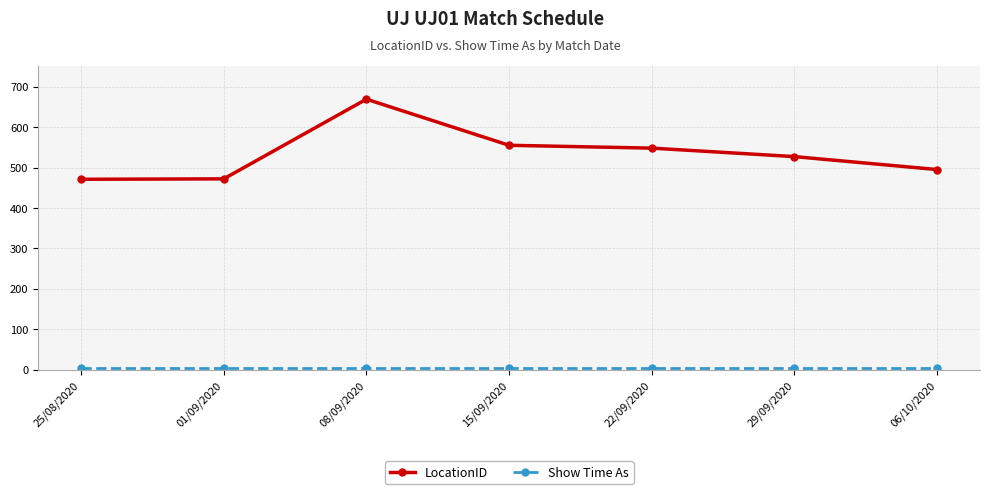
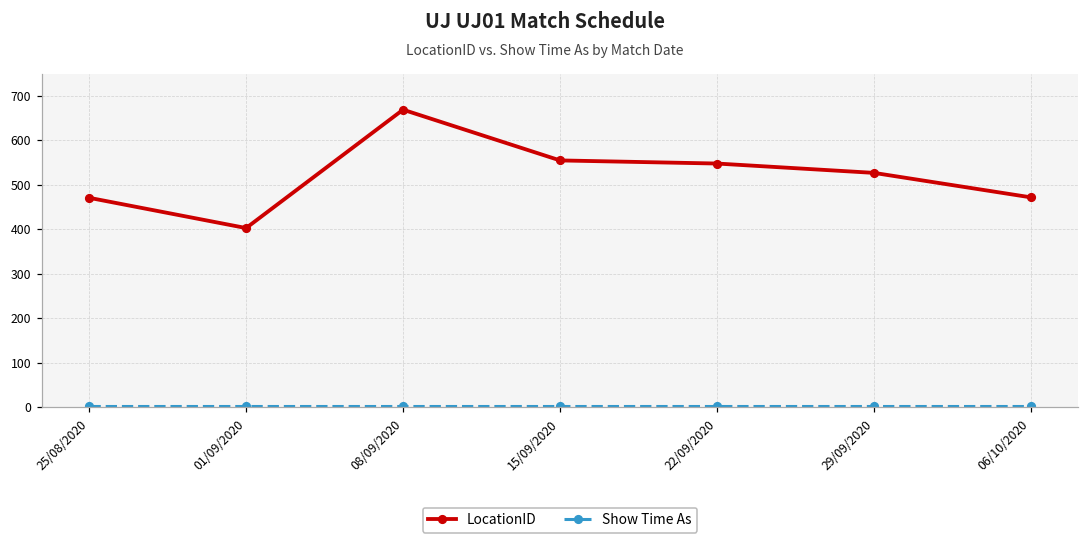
  {
    "LocationID": {
      "25/08/2020": 470,
-     "01/09/2020": 470,
+     "01/09/2020": 400,
      "08/09/2020": 670,
      "15/09/2020": 560,
      "22/09/2020": 550,
      "29/09/2020": 530,
-     "06/10/2020": 500
+     "06/10/2020": 470
    },
    "Show Time As": {
      "25/08/2020": 0,
      "01/09/2020": 0,
      "08/09/2020": 0,
      "15/09/2020": 0,
      "22/09/2020": 0,
      "29/09/2020": 0,
      "06/10/2020": 0
    }
  }
